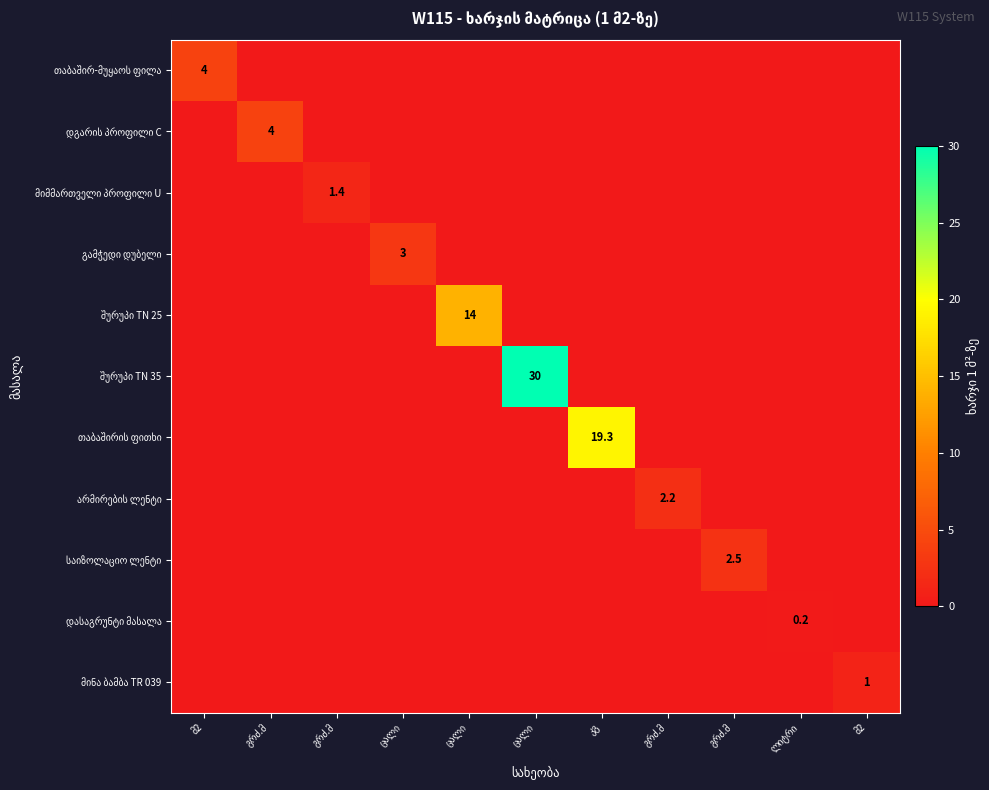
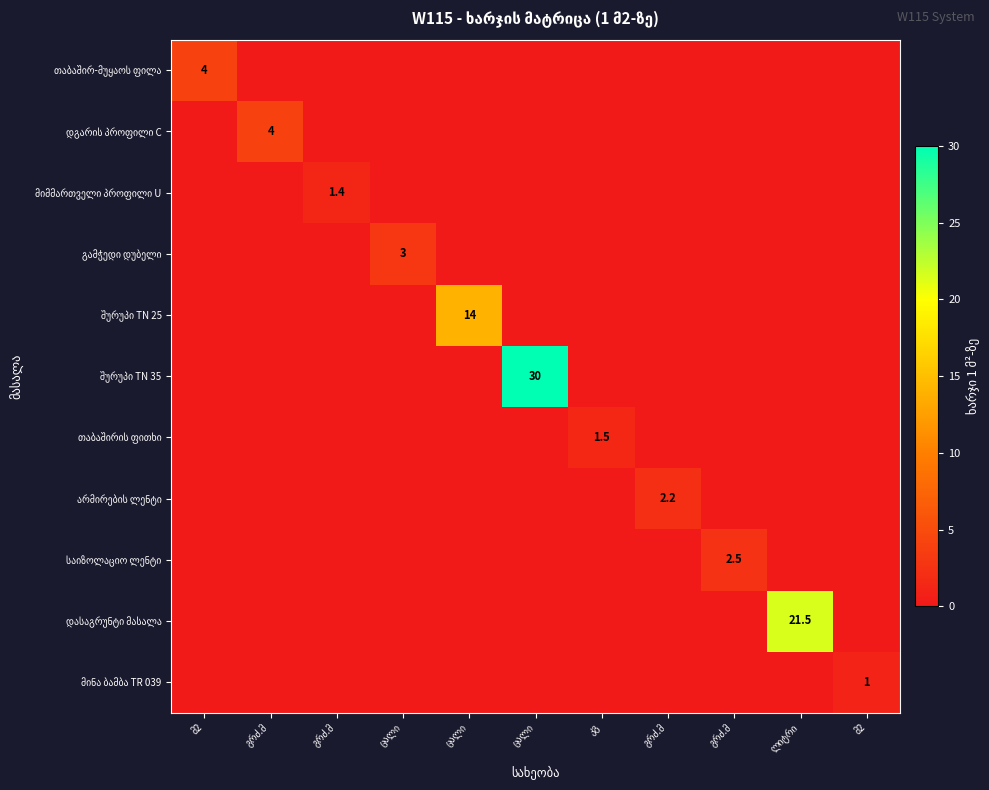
  {
    "თაბაშირის ფითხი": {
-     "კგ": 19.3
+     "კგ": 1.5
    },
    "დასაგრუნტი მასალა": {
-     "ლიტრი": 0.2
+     "ლიტრი": 21.5
    }
  }
